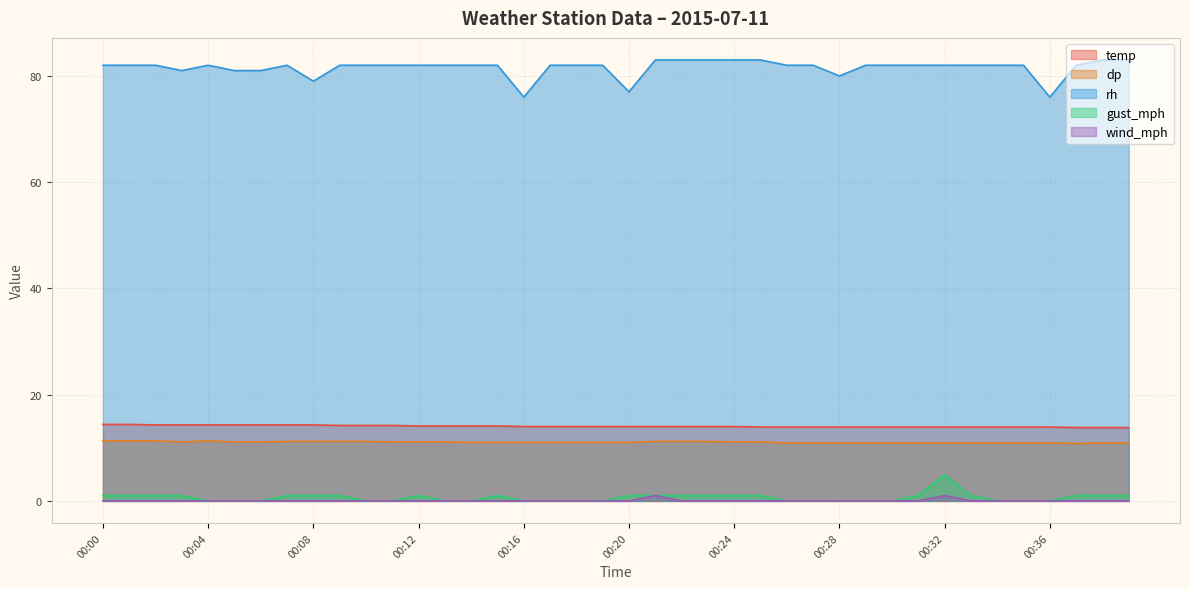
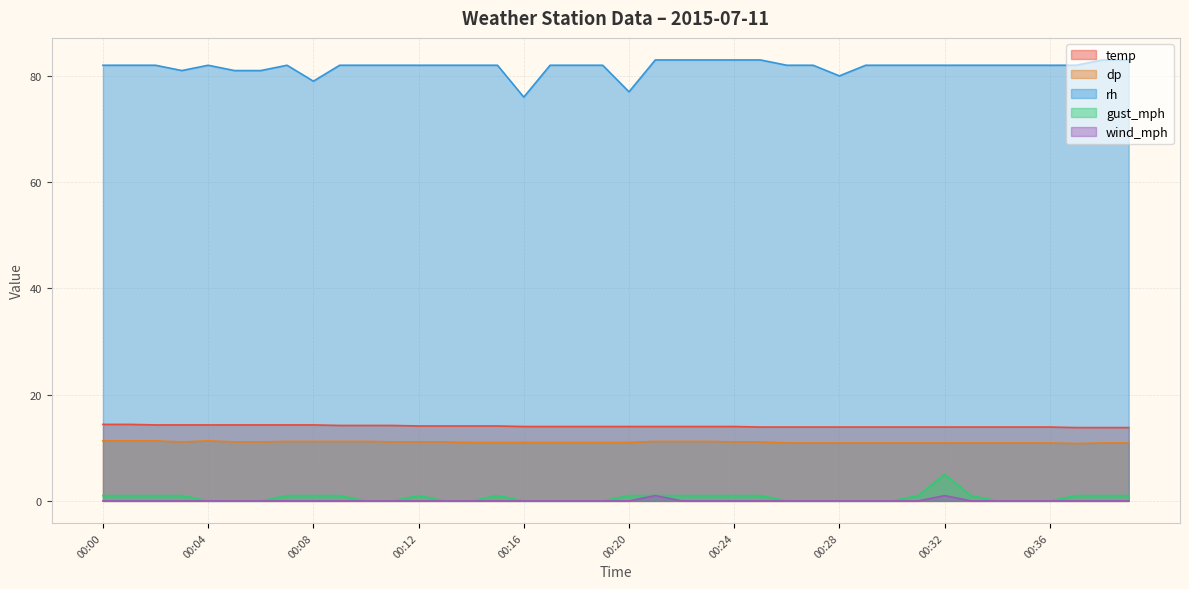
  {
    "rh": {
      "00:00": 82,
      "00:04": 82,
      "00:08": 79,
      "00:12": 82,
      "00:16": 76,
      "00:20": 77,
      "00:24": 83,
      "00:28": 80,
      "00:32": 82,
-     "00:36": 76
+     "00:36": 82
    },
    "gust_mph": {
      "00:00": 1,
      "00:08": 1,
      "00:12": 1,
      "00:20": 1,
      "00:24": 1,
      "00:32": 5
    },
    "wind_mph": {
      "00:00": 0,
      "00:08": 0,
      "00:12": 0,
      "00:20": 0,
      "00:24": 0,
      "00:32": 1
    }
  }
